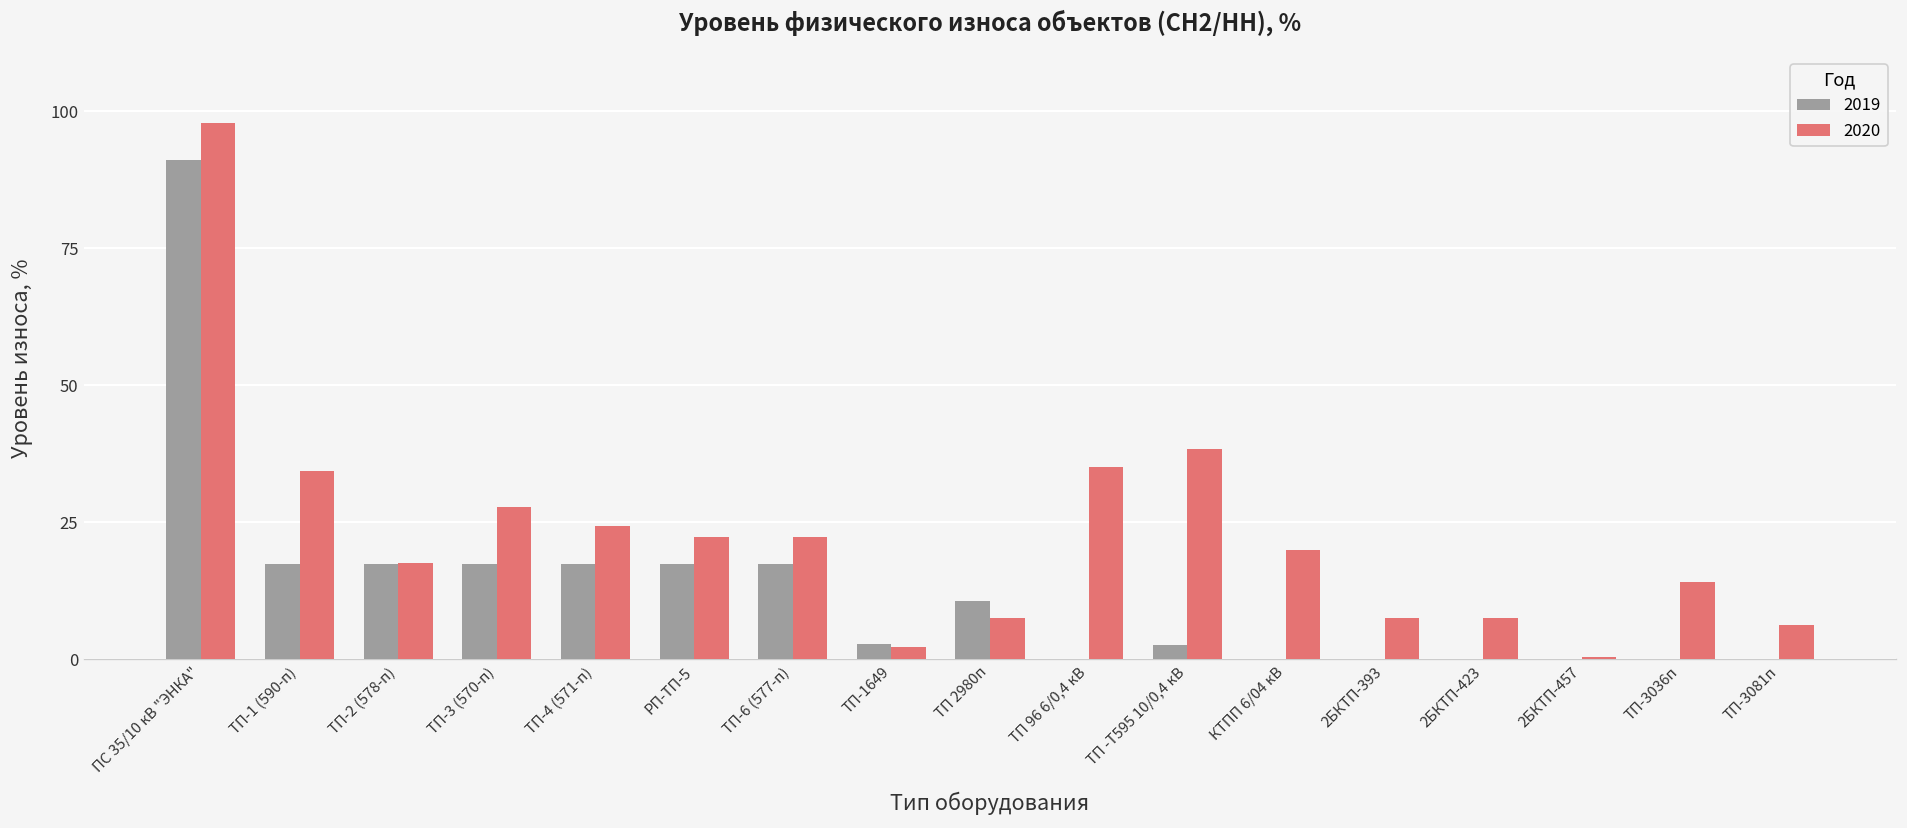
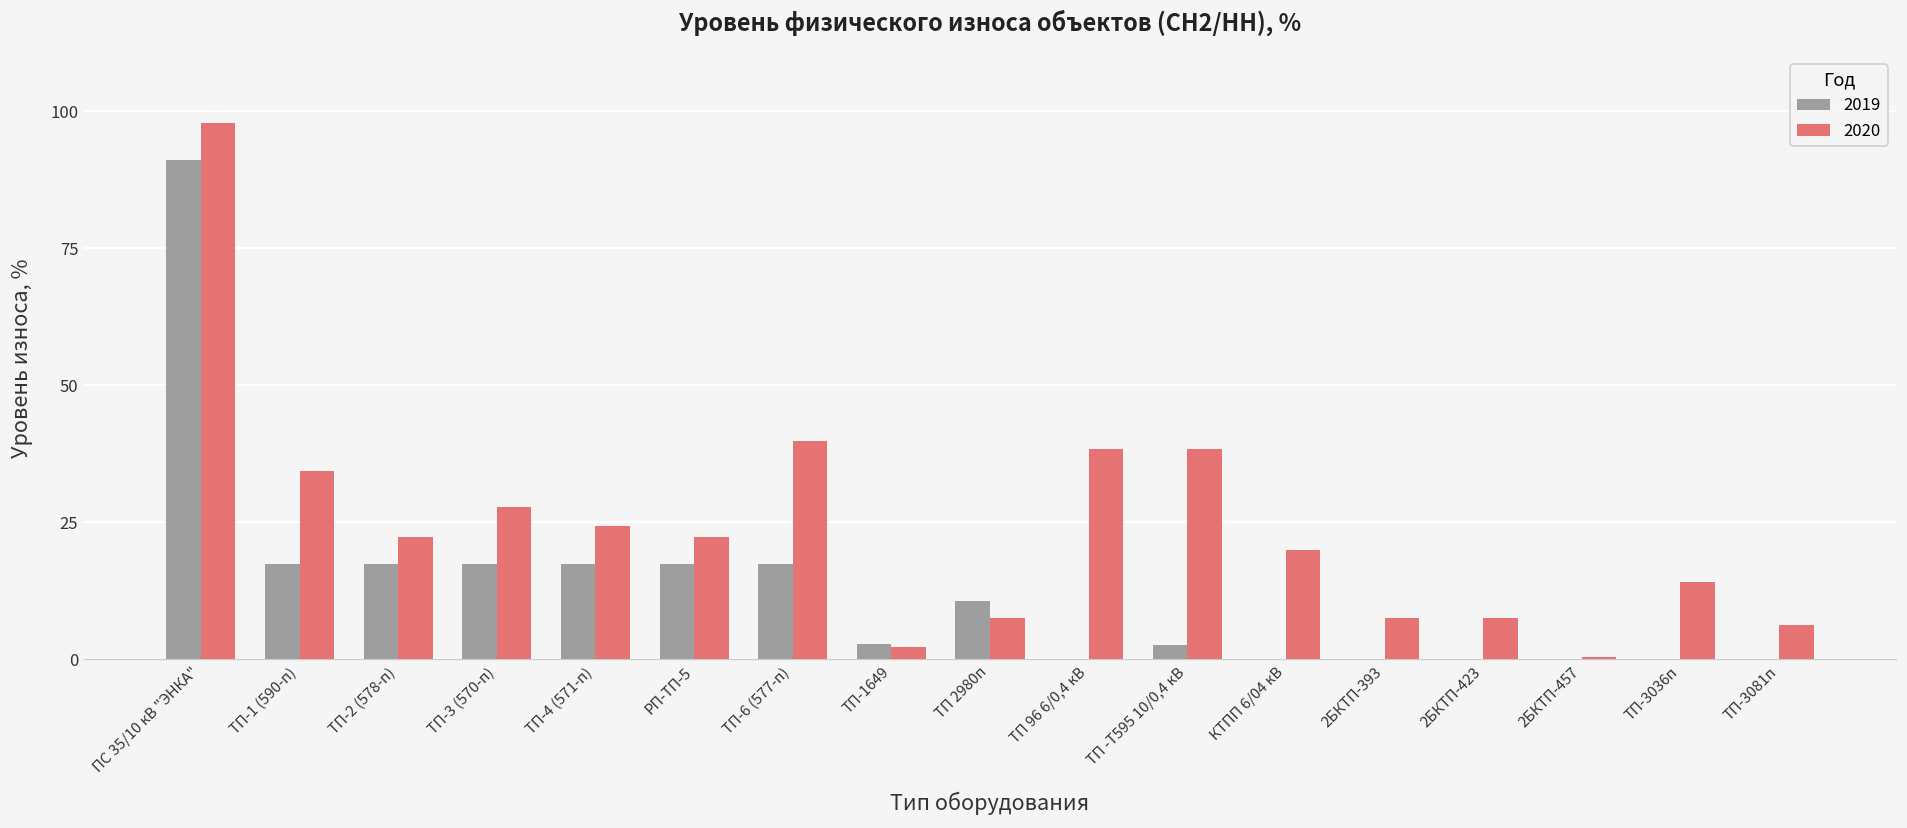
  {
    "2019": {
      "ПС 35/10 кВ \"ЭНКА\"": 91,
      "ТП-1 (590-п)": 17,
      "ТП-2 (578-п)": 17,
      "ТП-3 (570-п)": 17,
      "ТП-4 (571-п)": 17,
      "РП-ТП-5": 17,
      "ТП-6 (577-п)": 17,
      "ТП-1649": 3,
      "ТП 2980п": 11,
      "ТП 96 6/0,4 кВ": 0,
      "ТП -Т595 10/0,4 кВ": 3,
      "КТПП 6/04 кВ": 0,
      "2БКТП-393": 0,
      "2БКТП-423": 0,
      "2БКТП-457": 0,
      "ТП-3036п": 0,
      "ТП-3081п": 0
    },
    "2020": {
      "ПС 35/10 кВ \"ЭНКА\"": 98,
      "ТП-1 (590-п)": 34,
-     "ТП-2 (578-п)": 18,
+     "ТП-2 (578-п)": 22,
      "ТП-3 (570-п)": 28,
      "ТП-4 (571-п)": 24,
      "РП-ТП-5": 22,
-     "ТП-6 (577-п)": 22,
+     "ТП-6 (577-п)": 40,
      "ТП-1649": 2,
      "ТП 2980п": 8,
-     "ТП 96 6/0,4 кВ": 35,
+     "ТП 96 6/0,4 кВ": 38,
      "ТП -Т595 10/0,4 кВ": 38,
      "КТПП 6/04 кВ": 20,
      "2БКТП-393": 8,
      "2БКТП-423": 8,
      "ТП-3036п": 14,
      "ТП-3081п": 6
    }
  }
